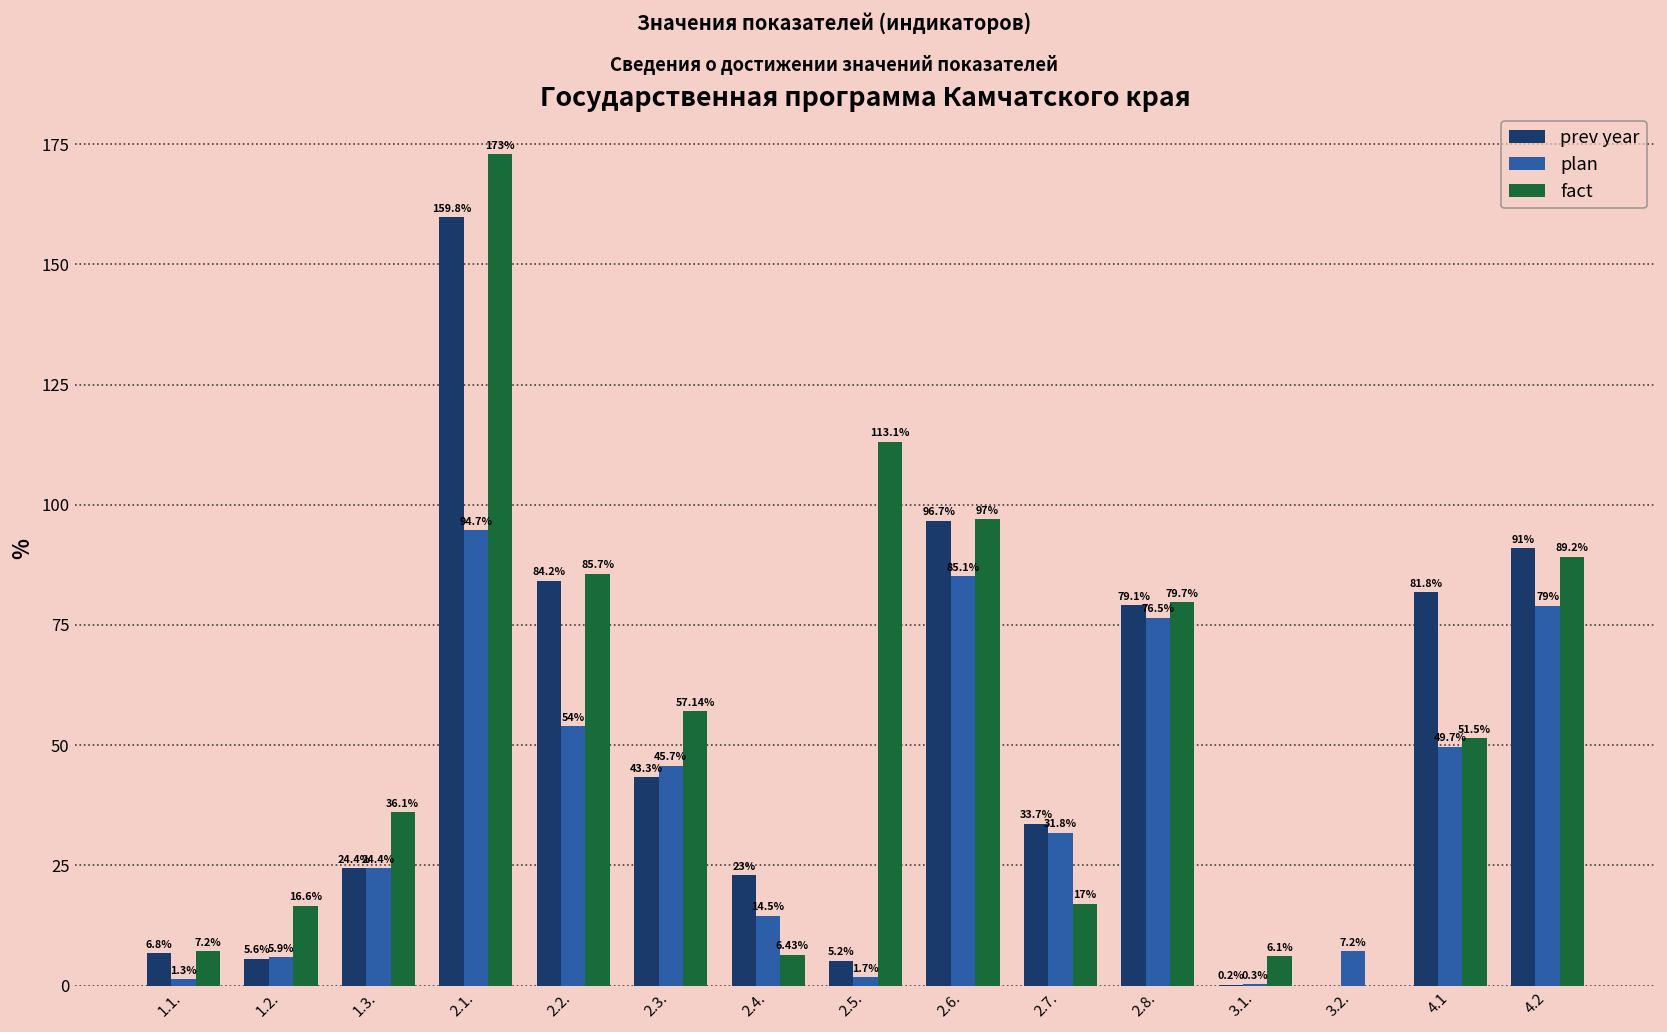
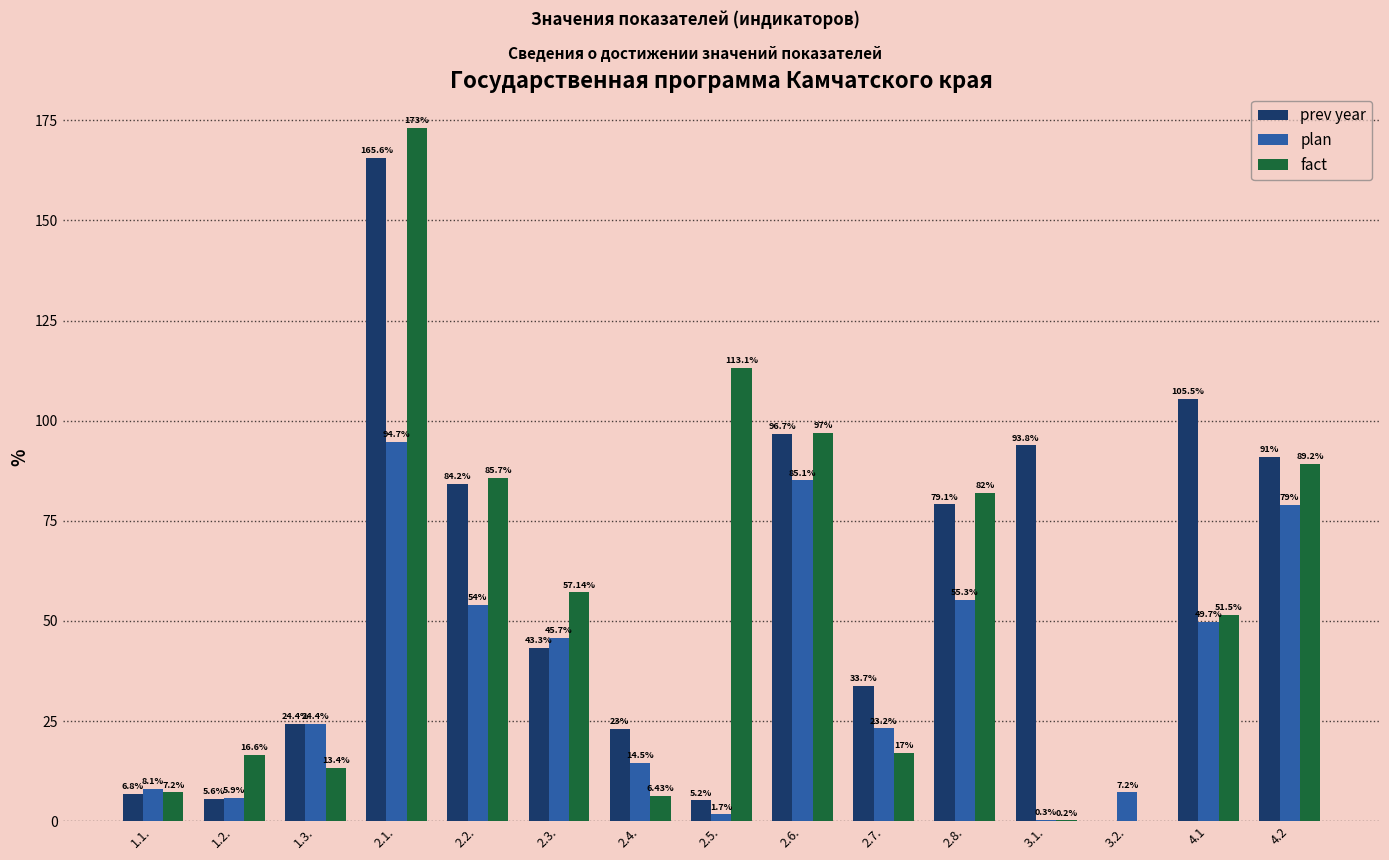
  {
    "prev year": {
      "1.1.": "6.8%",
      "1.2.": "5.6%",
-     "2.1.": "159.8%",
+     "2.1.": "165.6%",
      "2.2.": "84.2%",
      "2.3.": "43.3%",
      "2.4.": "23%",
      "2.5.": "5.2%",
      "2.6.": "96.7%",
      "2.7.": "33.7%",
      "2.8.": "79.1%",
-     "3.1.": "0.2%",
-     "4.1": "81.8%",
+     "3.1.": "93.8%",
+     "4.1": "105.5%",
      "4.2": "91%"
    },
    "plan": {
-     "1.1.": "1.3%",
+     "1.1.": "8.1%",
      "1.2.": "5.9%",
      "2.1.": "94.7%",
      "2.2.": "54%",
      "2.3.": "45.7%",
      "2.4.": "14.5%",
      "2.5.": "1.7%",
      "2.6.": "85.1%",
-     "2.7.": "31.8%",
-     "2.8.": "76.5%",
+     "2.7.": "23.2%",
+     "2.8.": "55.3%",
      "3.1.": "0.3%",
      "3.2.": "7.2%",
      "4.1": "49.7%",
      "4.2": "79%"
    },
    "fact": {
      "1.1.": "7.2%",
      "1.2.": "16.6%",
-     "1.3.": "36.1%",
+     "1.3.": "13.4%",
      "2.1.": "173%",
      "2.2.": "85.7%",
      "2.3.": "57.14%",
      "2.4.": "6.43%",
      "2.5.": "113.1%",
      "2.6.": "97%",
      "2.7.": "17%",
-     "2.8.": "79.7%",
-     "3.1.": "6.1%",
+     "2.8.": "82%",
+     "3.1.": "0.2%",
      "4.1": "51.5%",
      "4.2": "89.2%"
    }
  }
